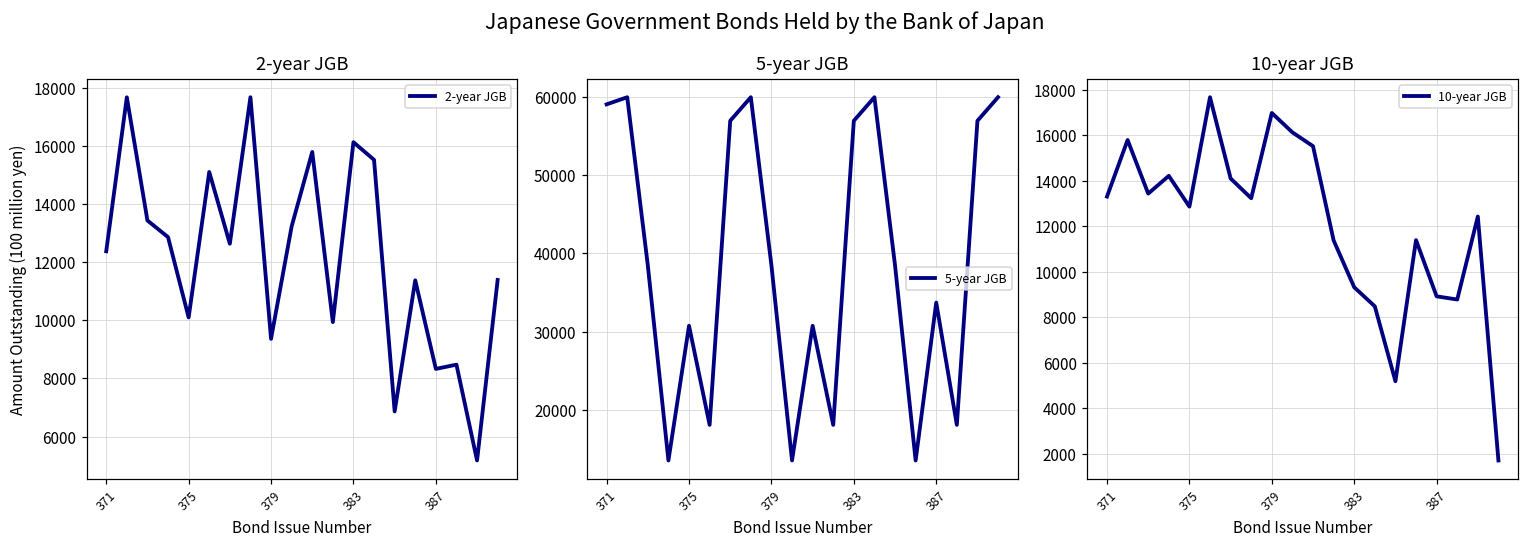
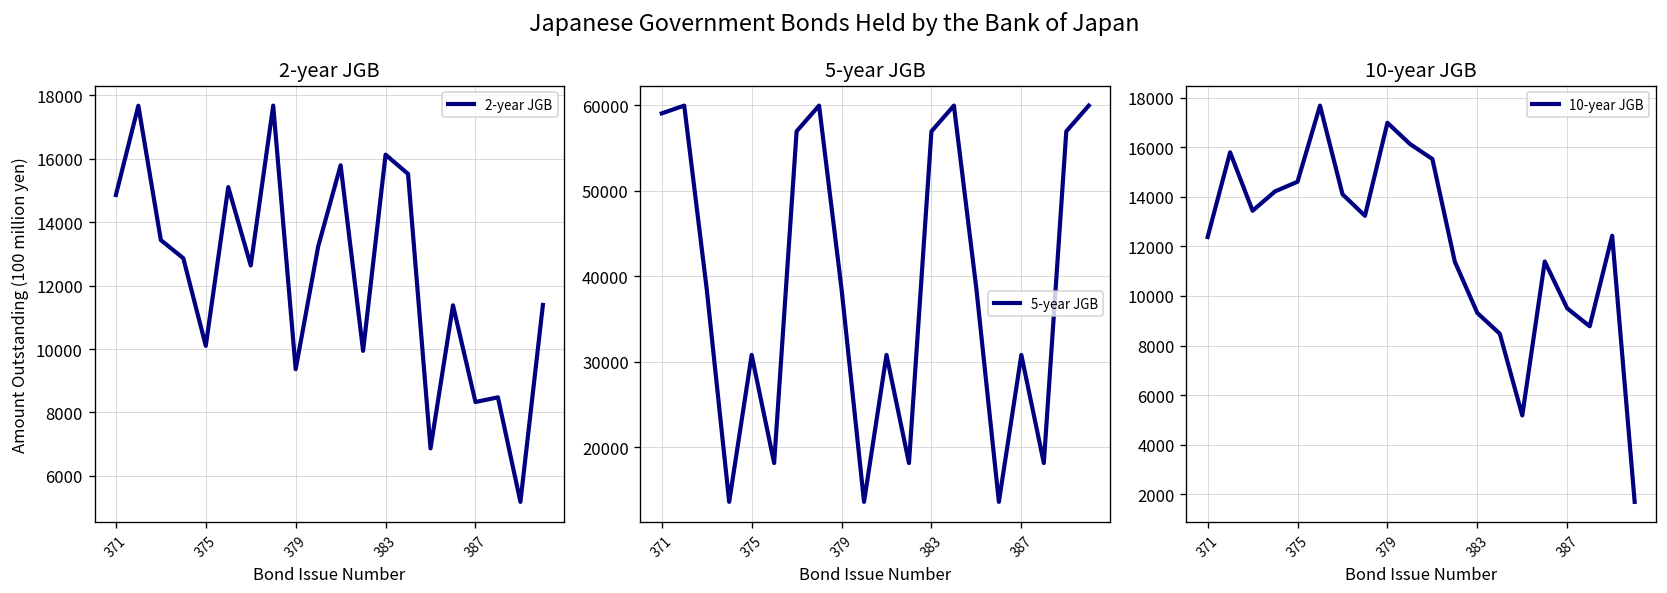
  {
    "2-year JGB": {
-     "371": 12400,
+     "371": 14900,
      "375": 10100,
      "379": 9400,
      "383": 16100,
      "387": 8300
    },
    "5-year JGB": {
      "371": 59000,
      "375": 31000,
      "379": 38000,
      "383": 57000,
-     "387": 34000
+     "387": 31000
    },
    "10-year JGB": {
-     "371": 13300,
-     "375": 12900,
+     "371": 12400,
+     "375": 14600,
      "379": 17000,
      "383": 9300,
-     "387": 8900
+     "387": 9500
    }
  }
